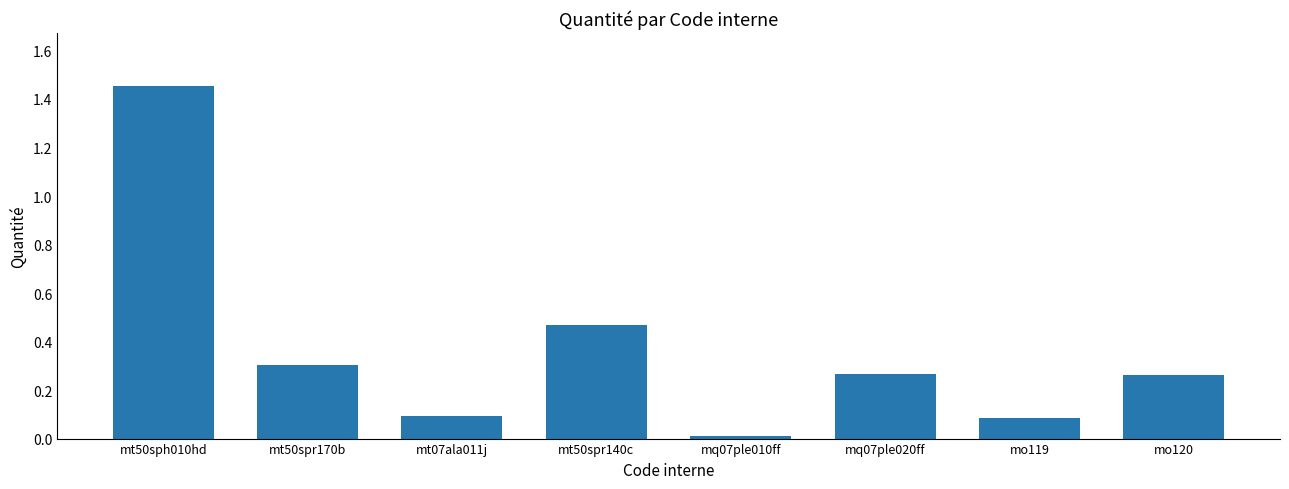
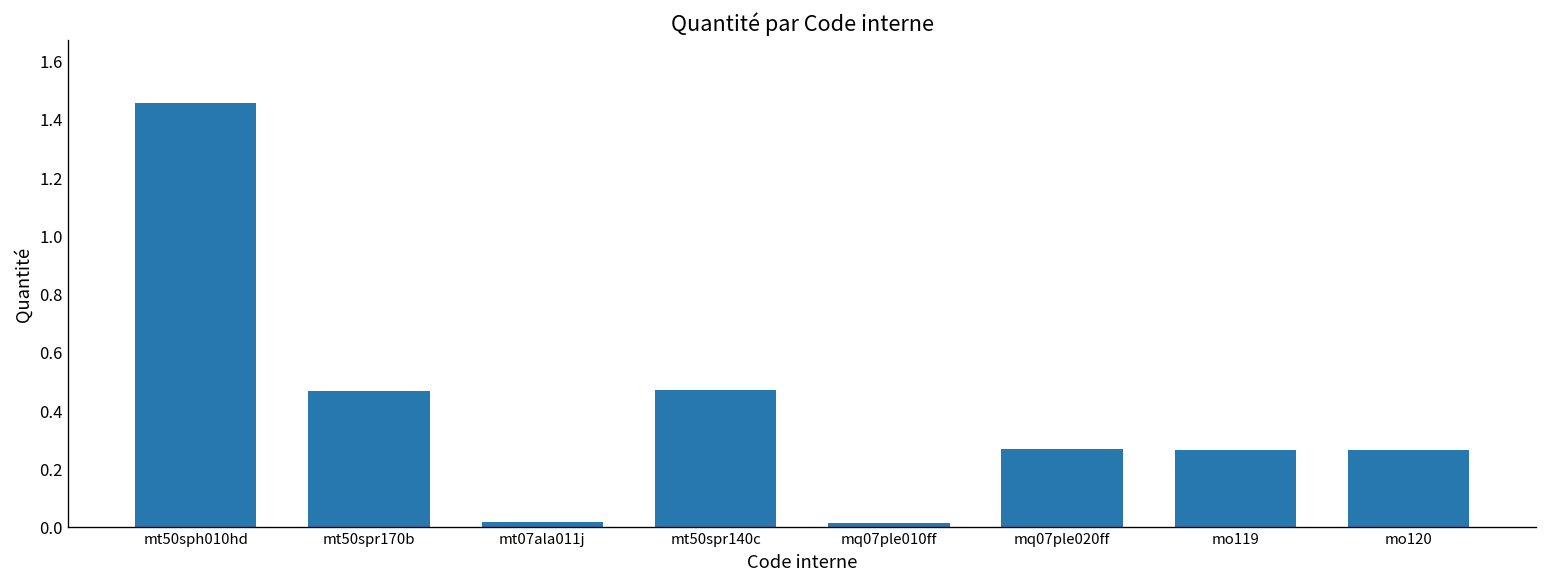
  {
    "mt50sph010hd": 1.45,
-   "mt50spr170b": 0.30,
-   "mt07ala011j": 0.09,
+   "mt50spr170b": 0.46,
+   "mt07ala011j": 0.02,
    "mt50spr140c": 0.47,
    "mq07ple010ff": 0.01,
    "mq07ple020ff": 0.27,
-   "mo119": 0.09,
+   "mo119": 0.26,
    "mo120": 0.26
  }
